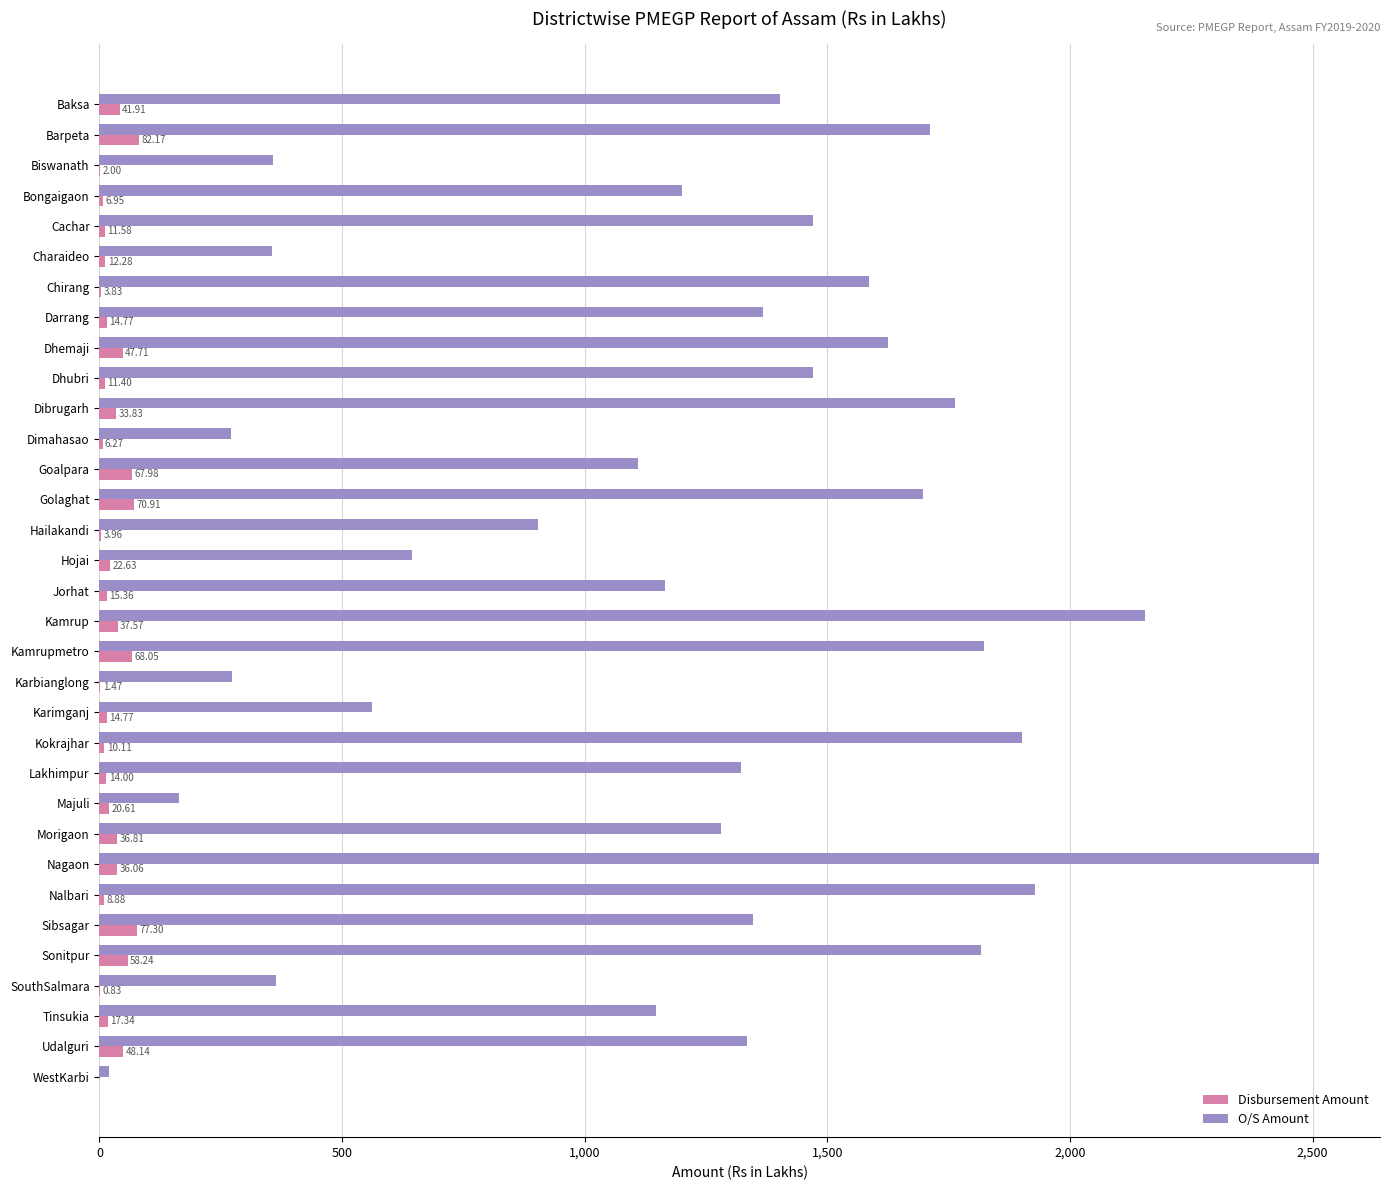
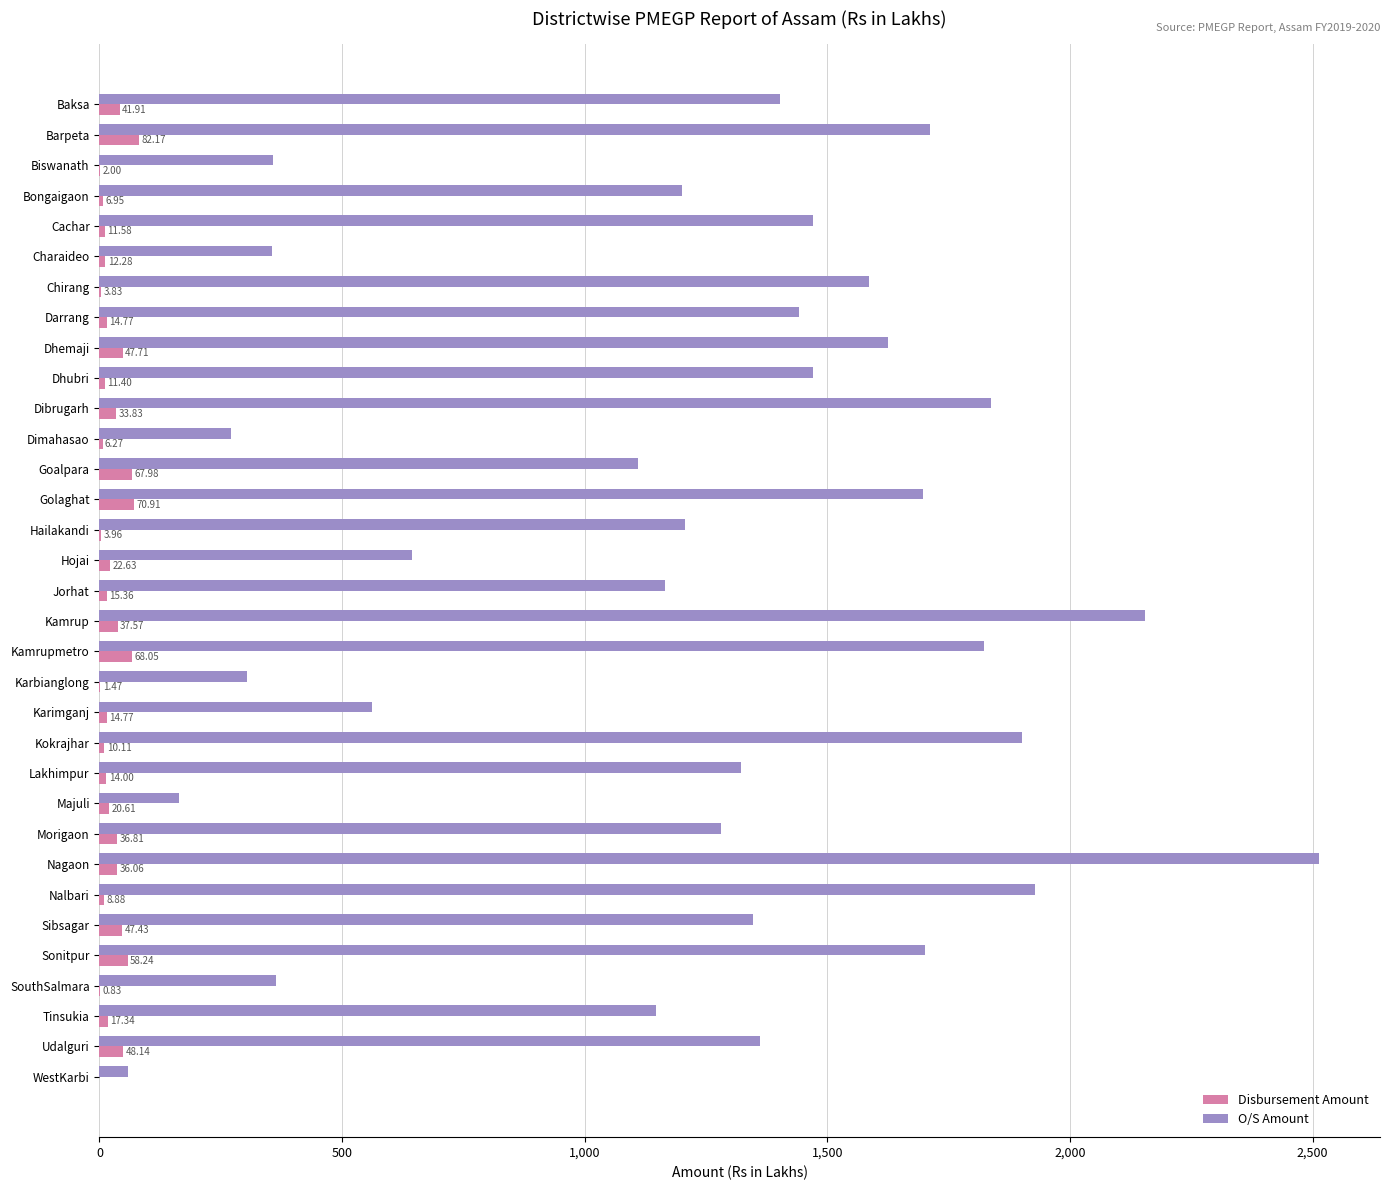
  {
    "Disbursement Amount": {
      "Baksa": "41.91",
      "Barpeta": "82.17",
      "Biswanath": "2.00",
      "Bongaigaon": "6.95",
      "Cachar": "11.58",
      "Charaideo": "12.28",
      "Chirang": "3.83",
      "Darrang": "14.77",
      "Dhemaji": "47.71",
      "Dhubri": "11.40",
      "Dibrugarh": "33.83",
      "Dimahasao": "6.27",
      "Goalpara": "67.98",
      "Golaghat": "70.91",
      "Hailakandi": "3.96",
      "Hojai": "22.63",
      "Jorhat": "15.36",
      "Kamrup": "37.57",
      "Kamrupmetro": "68.05",
      "Karbianglong": "1.47",
      "Karimganj": "14.77",
      "Kokrajhar": "10.11",
      "Lakhimpur": "14.00",
      "Majuli": "20.61",
      "Morigaon": "36.81",
      "Nagaon": "36.06",
      "Nalbari": "8.88",
-     "Sibsagar": "77.30",
+     "Sibsagar": "47.43",
      "Sonitpur": "58.24",
      "SouthSalmara": "0.83",
      "Tinsukia": "17.34",
      "Udalguri": "48.14"
    },
    "O/S Amount": {
      "Baksa": "1,400",
      "Barpeta": "1,710",
      "Biswanath": "360",
      "Bongaigaon": "1,200",
      "Cachar": "1,470",
      "Charaideo": "360",
      "Chirang": "1,590",
-     "Darrang": "1,370",
+     "Darrang": "1,440",
      "Dhemaji": "1,630",
      "Dhubri": "1,470",
-     "Dibrugarh": "1,760",
+     "Dibrugarh": "1,840",
      "Dimahasao": "270",
      "Goalpara": "1,110",
      "Golaghat": "1,700",
-     "Hailakandi": "900",
+     "Hailakandi": "1,210",
      "Hojai": "640",
      "Jorhat": "1,160",
      "Kamrup": "2,150",
      "Kamrupmetro": "1,820",
-     "Karbianglong": "270",
+     "Karbianglong": "300",
      "Karimganj": "560",
      "Kokrajhar": "1,900",
      "Lakhimpur": "1,320",
      "Majuli": "160",
      "Morigaon": "1,280",
      "Nagaon": "2,510",
      "Nalbari": "1,930",
      "Sibsagar": "1,350",
-     "Sonitpur": "1,820",
+     "Sonitpur": "1,700",
      "SouthSalmara": "360",
      "Tinsukia": "1,150",
-     "Udalguri": "1,330",
-     "WestKarbi": "20"
+     "Udalguri": "1,360",
+     "WestKarbi": "60"
    }
  }
